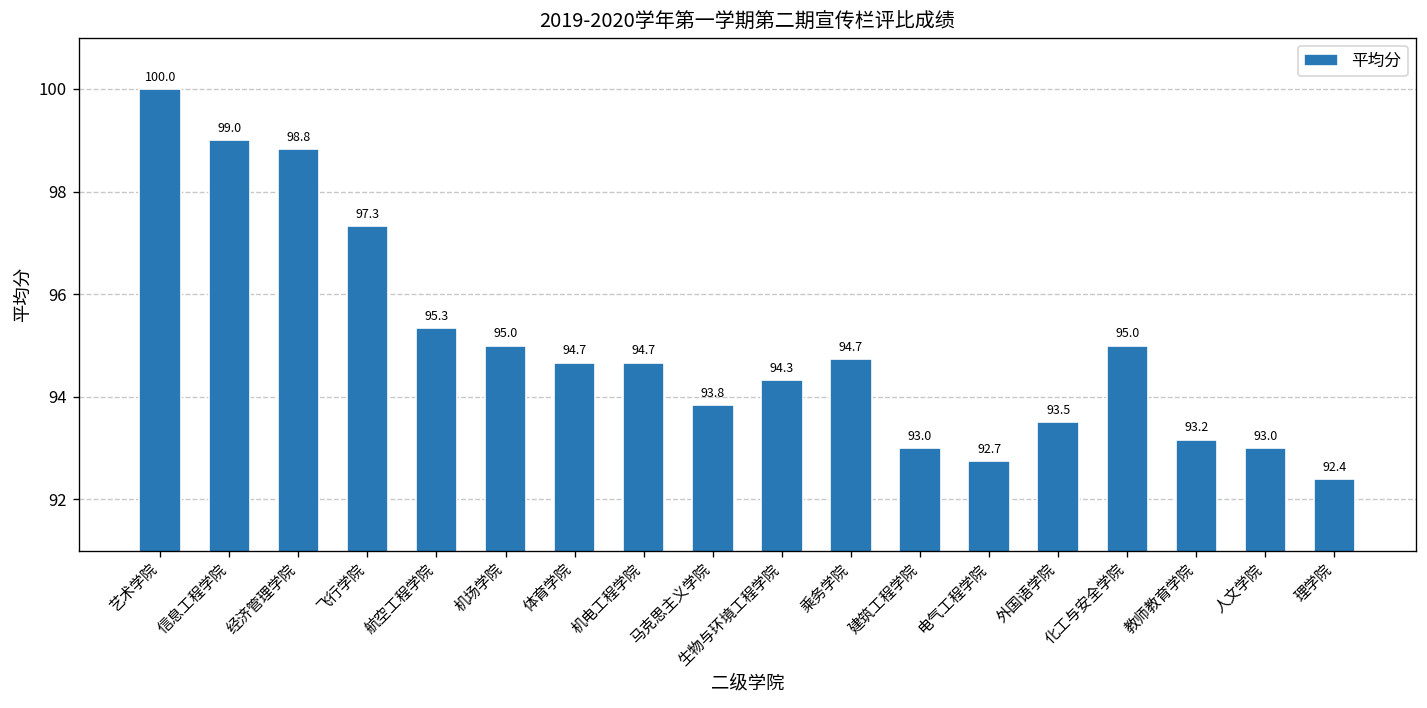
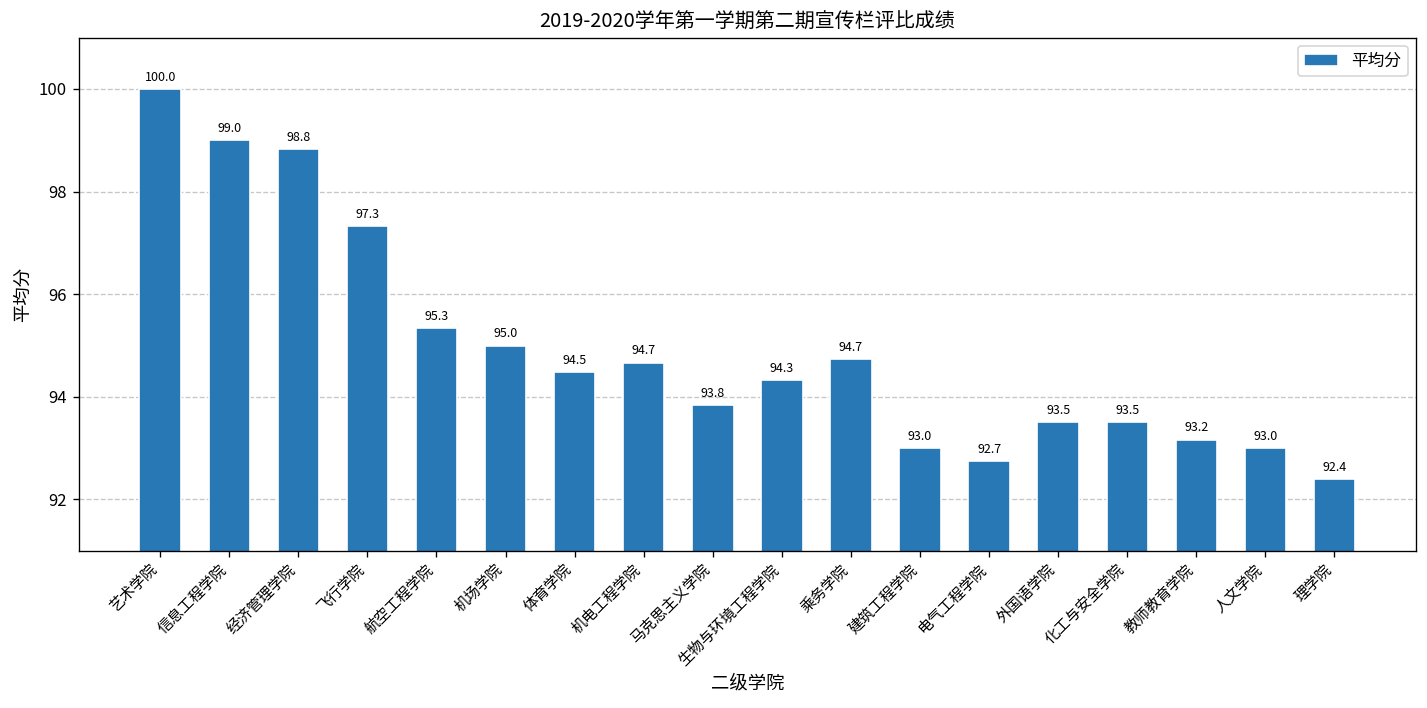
  {
    "艺术学院": 100.0,
    "信息工程学院": 99.0,
    "经济管理学院": 98.8,
    "飞行学院": 97.3,
    "航空工程学院": 95.3,
    "机场学院": 95.0,
-   "体育学院": 94.7,
+   "体育学院": 94.5,
    "机电工程学院": 94.7,
    "马克思主义学院": 93.8,
    "生物与环境工程学院": 94.3,
    "乘务学院": 94.7,
    "建筑工程学院": 93.0,
    "电气工程学院": 92.7,
    "外国语学院": 93.5,
-   "化工与安全学院": 95.0,
+   "化工与安全学院": 93.5,
    "教师教育学院": 93.2,
    "人文学院": 93.0,
    "理学院": 92.4
  }
